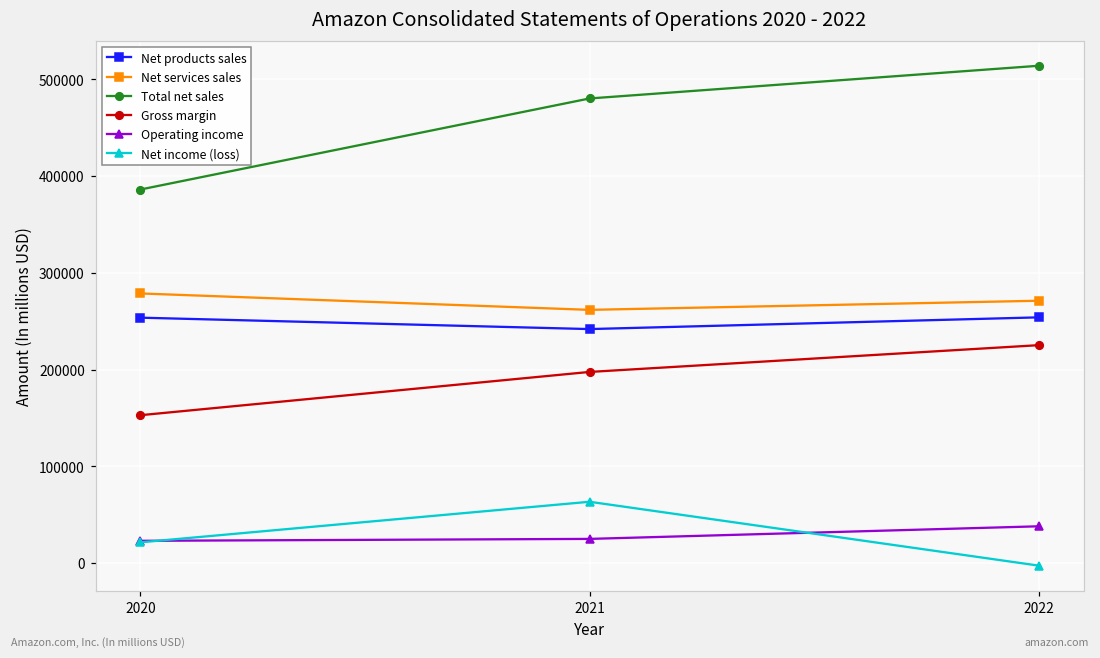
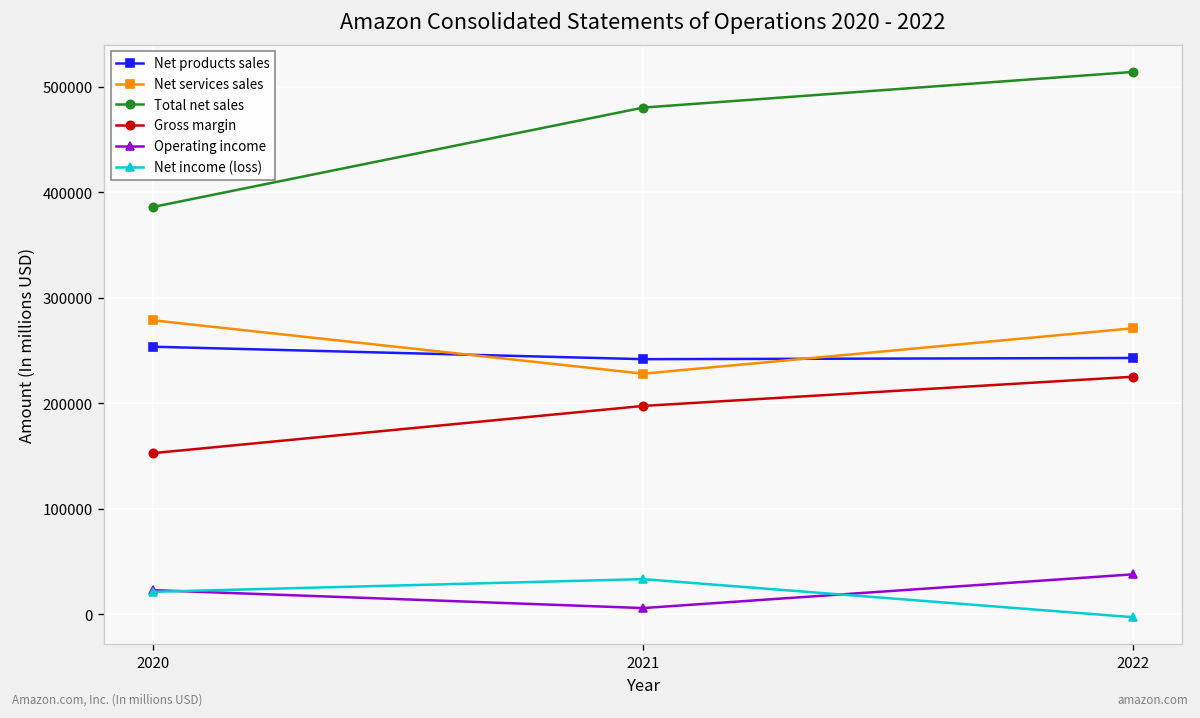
  {
    "Net products sales": {
      "2020": 250000,
      "2021": 240000,
-     "2022": 250000
+     "2022": 240000
    },
    "Net services sales": {
      "2020": 280000,
-     "2021": 260000,
+     "2021": 230000,
      "2022": 270000
    },
    "Total net sales": {
      "2020": 390000,
      "2021": 480000,
      "2022": 510000
    },
    "Gross margin": {
      "2020": 150000,
      "2021": 200000,
      "2022": 230000
    },
    "Operating income": {
-     "2021": 20000,
+     "2021": 10000,
      "2022": 40000
    },
    "Net income (loss)": {
-     "2021": 60000,
+     "2021": 30000,
      "2022": 0
    }
  }
